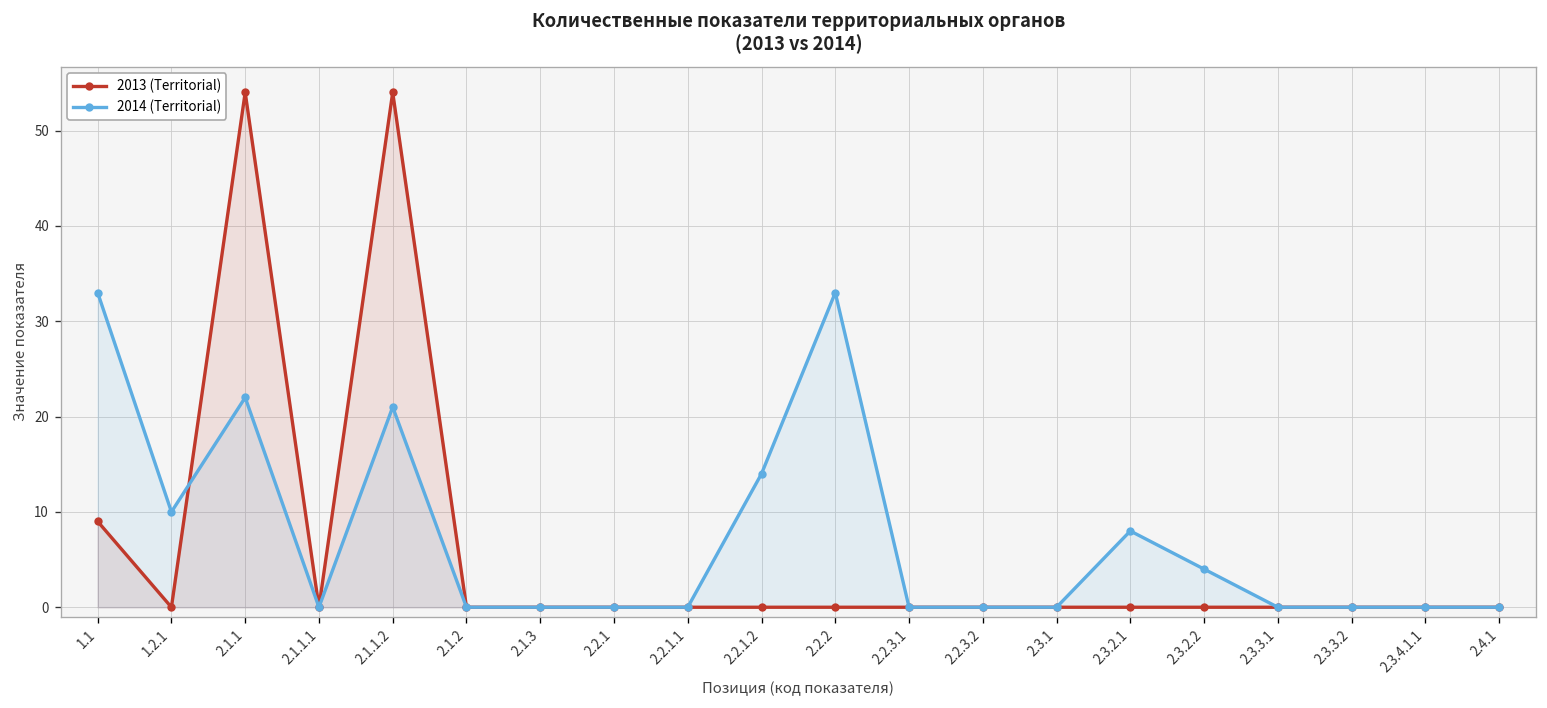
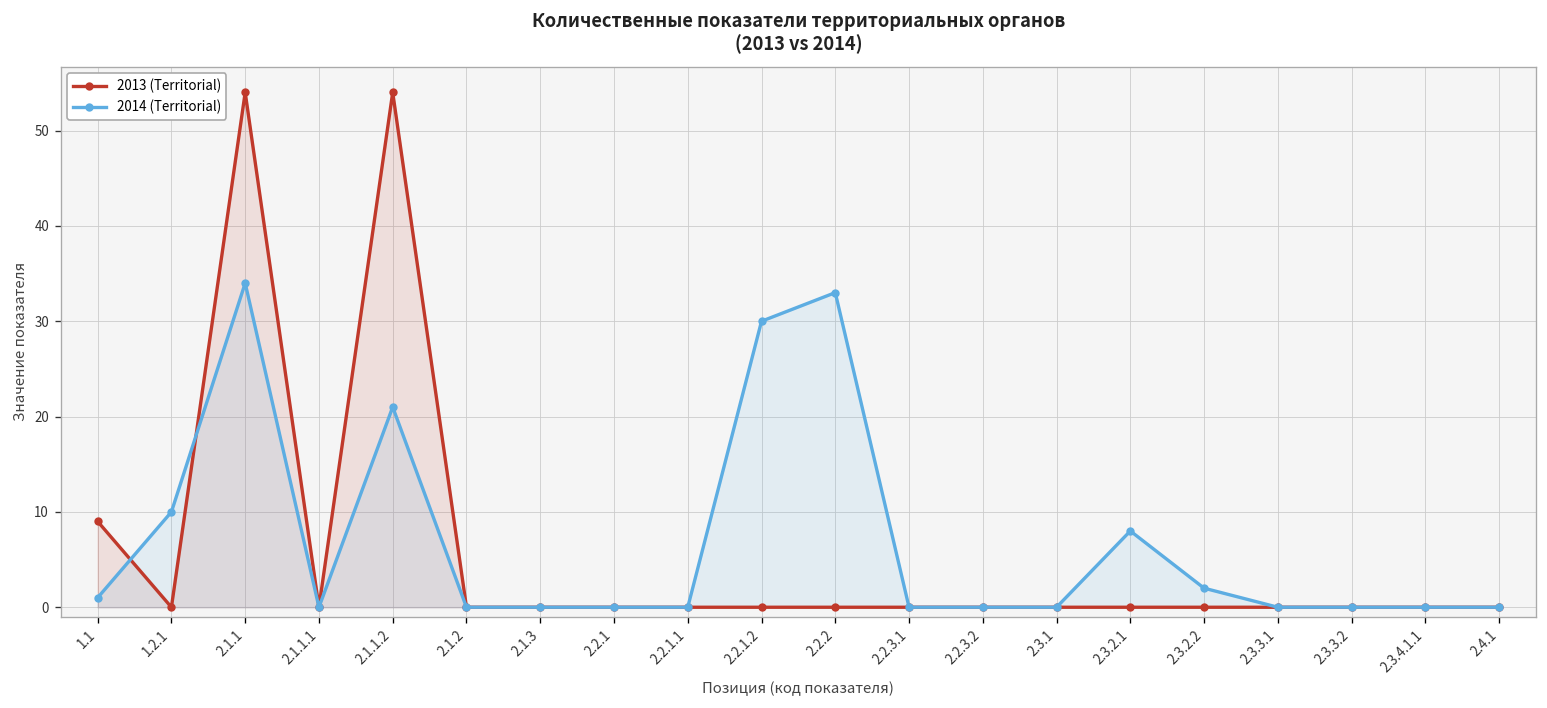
  {
    "2013 (Territorial)": {
      "1.1": 9,
      "1.2.1": 0,
      "2.1.1": 54,
      "2.1.1.2": 54,
      "2.2.1.2": 0,
      "2.2.2": 0,
      "2.3.2.1": 0,
      "2.3.2.2": 0
    },
    "2014 (Territorial)": {
-     "1.1": 33,
+     "1.1": 1,
      "1.2.1": 10,
-     "2.1.1": 22,
+     "2.1.1": 34,
      "2.1.1.2": 21,
-     "2.2.1.2": 14,
+     "2.2.1.2": 30,
      "2.2.2": 33,
      "2.3.2.1": 8,
-     "2.3.2.2": 4
+     "2.3.2.2": 2
    }
  }
